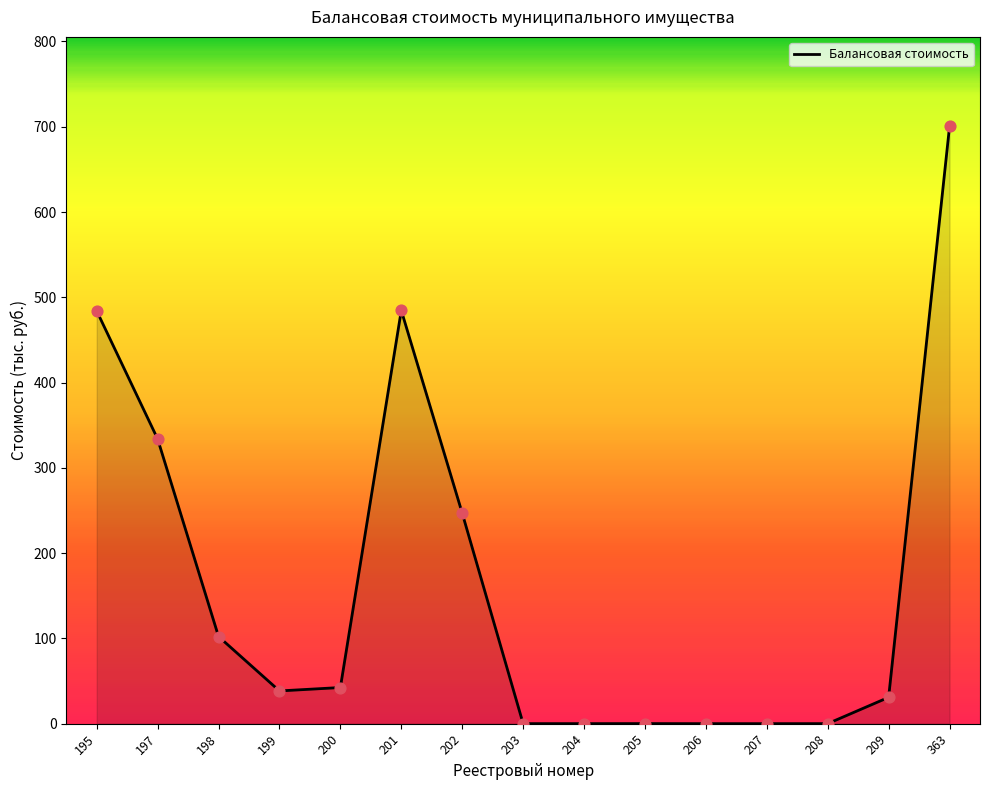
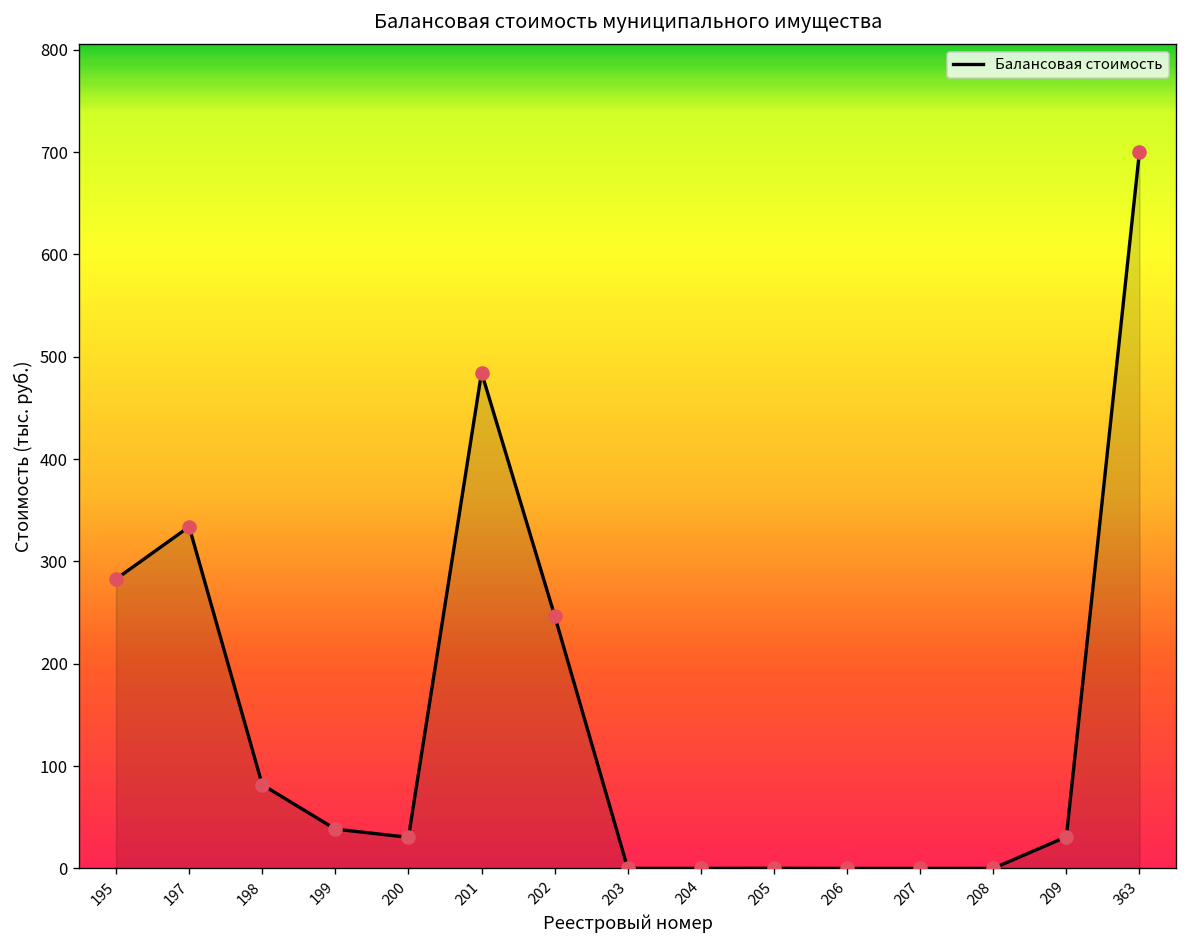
  {
-   "195": 480,
+   "195": 280,
    "197": 330,
-   "198": 100,
+   "198": 80,
    "199": 40,
-   "200": 40,
+   "200": 30,
    "201": 480,
    "202": 250,
    "203": 0,
    "204": 0,
    "205": 0,
    "206": 0,
    "207": 0,
    "208": 0,
    "209": 30,
    "363": 700
  }
